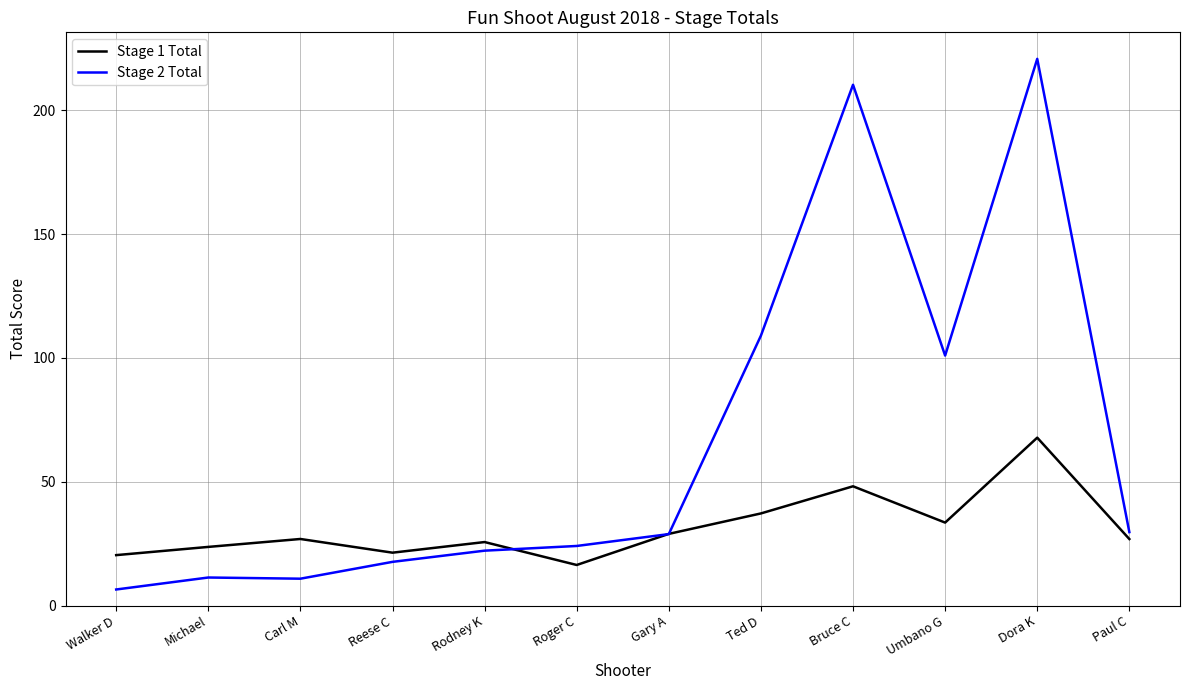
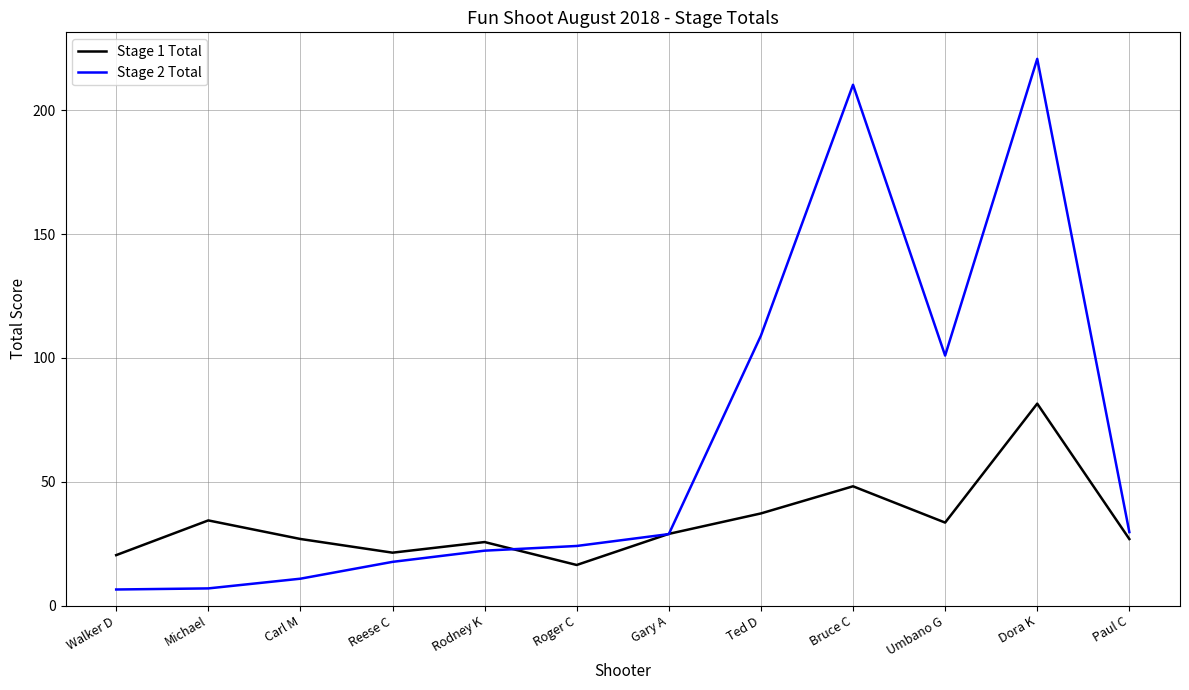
  {
    "Stage 1 Total": {
      "Walker D": 20,
-     "Michael": 24,
+     "Michael": 34,
      "Carl M": 27,
      "Reese C": 21,
      "Rodney K": 26,
      "Roger C": 16,
      "Ted D": 37,
      "Bruce C": 48,
      "Umbano G": 34,
-     "Dora K": 68,
+     "Dora K": 82,
      "Paul C": 27
    },
    "Stage 2 Total": {
      "Walker D": 7,
-     "Michael": 11,
+     "Michael": 7,
      "Carl M": 11,
      "Reese C": 18,
      "Rodney K": 22,
      "Roger C": 24,
      "Ted D": 109,
      "Bruce C": 210,
      "Umbano G": 101,
      "Dora K": 221,
      "Paul C": 30
    }
  }
